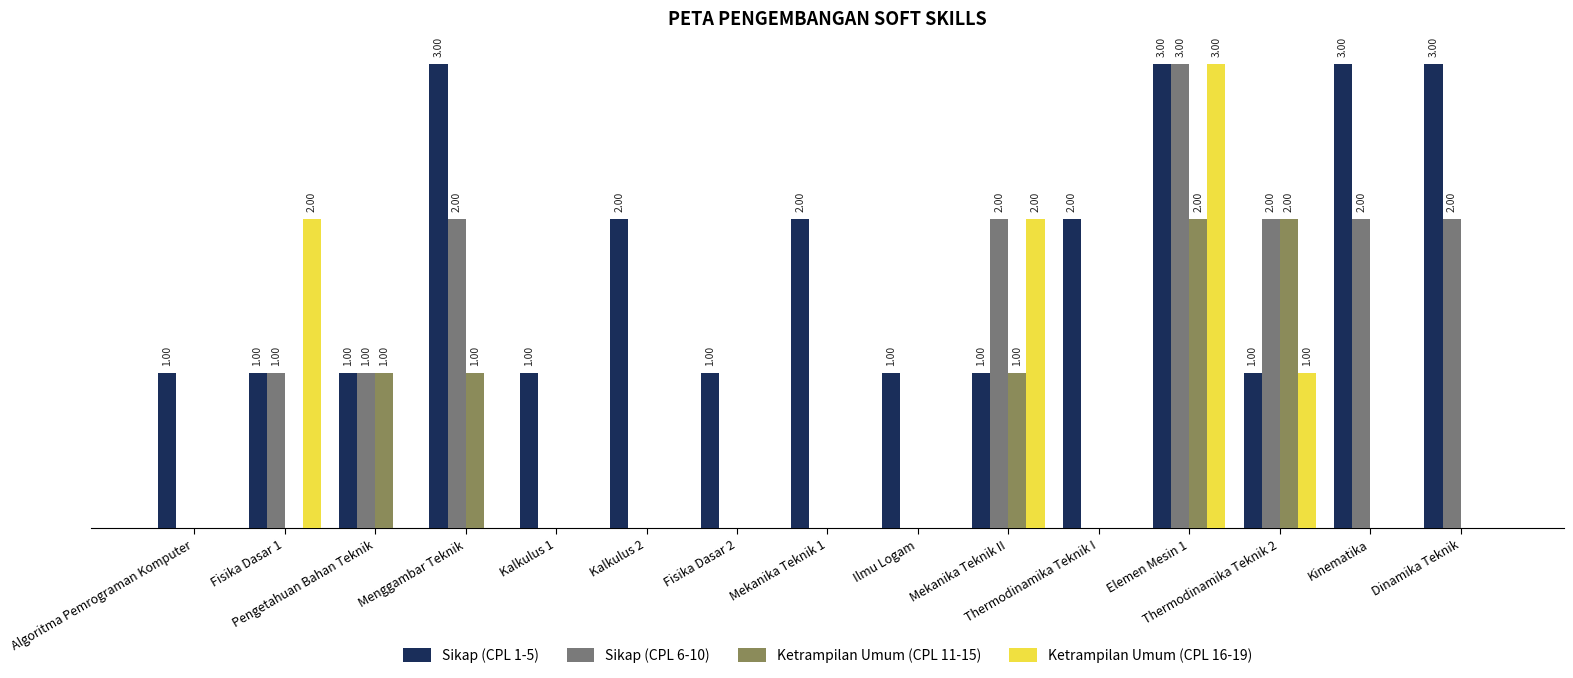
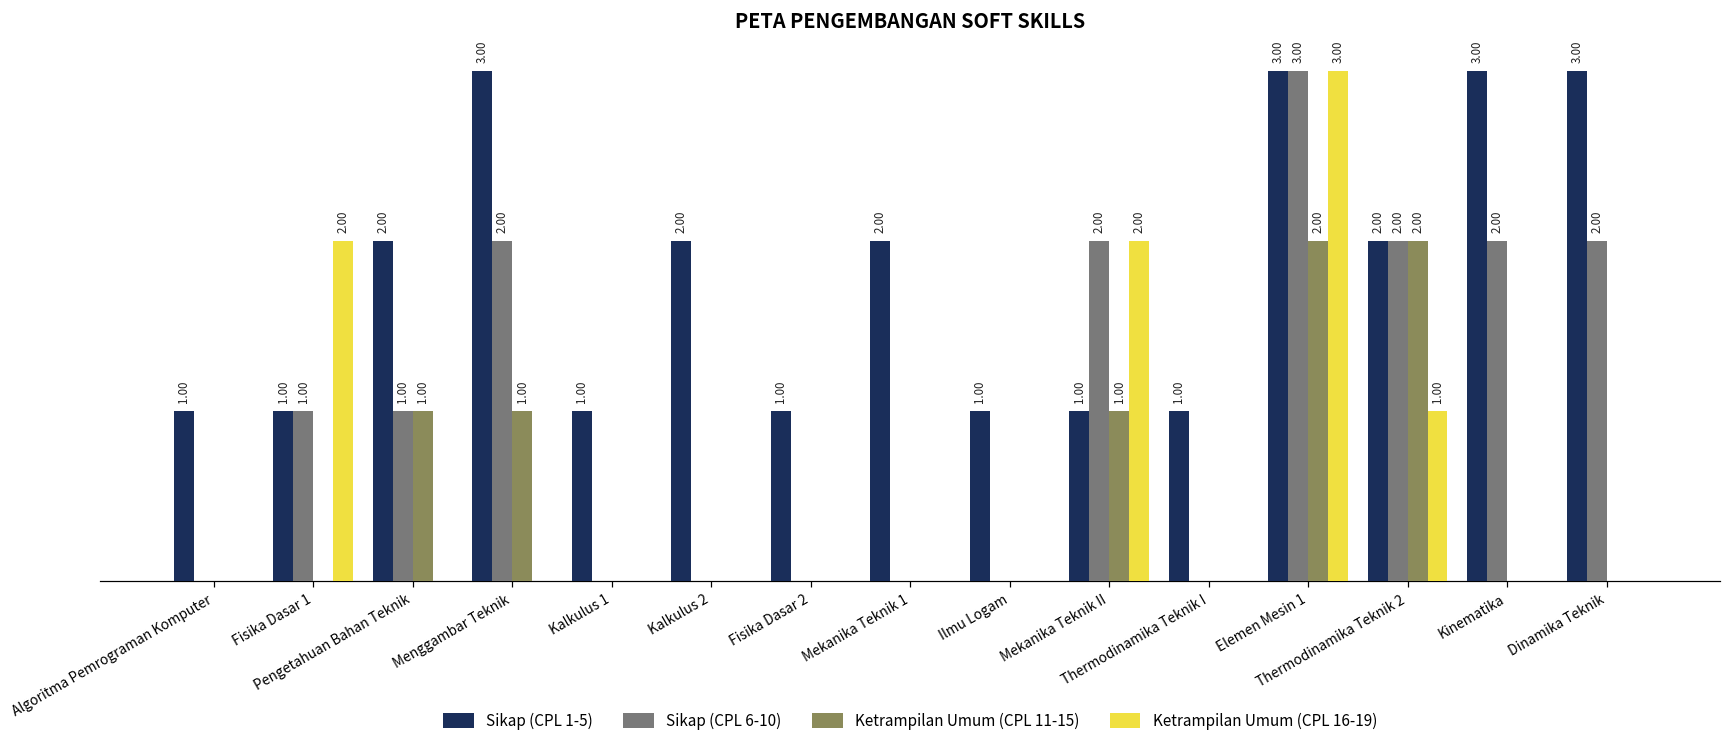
  {
    "Sikap (CPL 1-5)": {
      "Algoritma Pemrograman Komputer": 1.00,
      "Fisika Dasar 1": 1.00,
-     "Pengetahuan Bahan Teknik": 1.00,
+     "Pengetahuan Bahan Teknik": 2.00,
      "Menggambar Teknik": 3.00,
      "Kalkulus 1": 1.00,
      "Kalkulus 2": 2.00,
      "Fisika Dasar 2": 1.00,
      "Mekanika Teknik 1": 2.00,
      "Ilmu Logam": 1.00,
      "Mekanika Teknik II": 1.00,
-     "Thermodinamika Teknik I": 2.00,
+     "Thermodinamika Teknik I": 1.00,
      "Elemen Mesin 1": 3.00,
-     "Thermodinamika Teknik 2": 1.00,
+     "Thermodinamika Teknik 2": 2.00,
      "Kinematika": 3.00,
      "Dinamika Teknik": 3.00
    },
    "Ketrampilan Umum (CPL 16-19)": {
      "Fisika Dasar 1": 2.00,
      "Mekanika Teknik II": 2.00,
      "Elemen Mesin 1": 3.00,
      "Thermodinamika Teknik 2": 1.00
    }
  }
